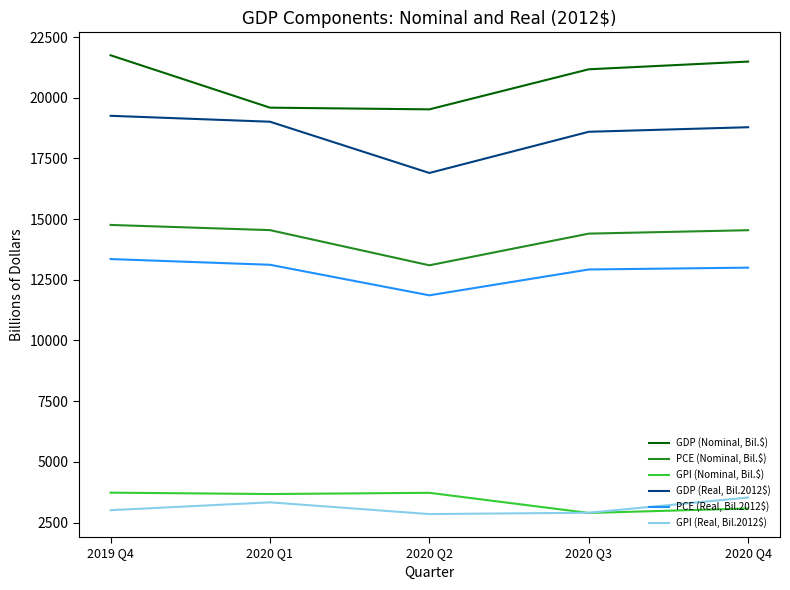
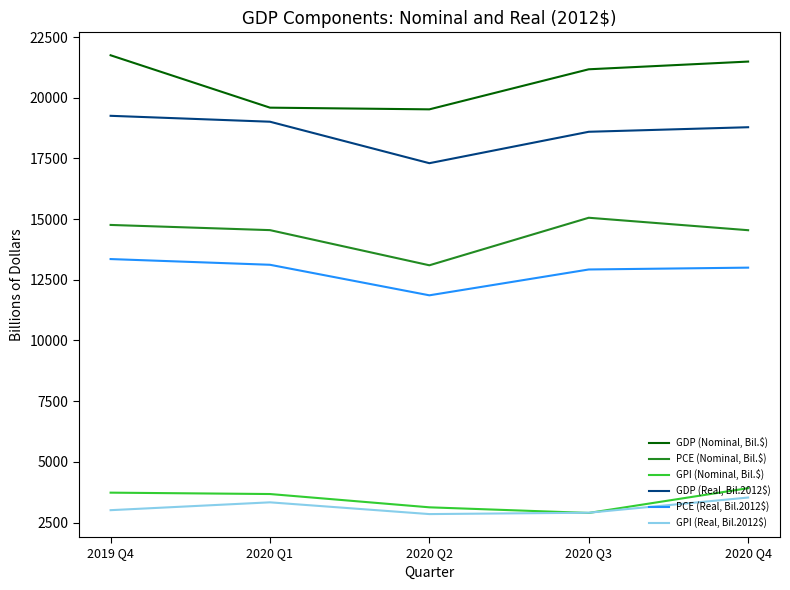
  {
    "GDP (Nominal, Bil.$)": {
      "2019 Q4": 21700,
      "2020 Q1": 19600,
      "2020 Q2": 19500,
      "2020 Q3": 21200,
      "2020 Q4": 21500
    },
    "PCE (Nominal, Bil.$)": {
      "2019 Q4": 14800,
      "2020 Q1": 14500,
      "2020 Q2": 13100,
-     "2020 Q3": 14400,
+     "2020 Q3": 15100,
      "2020 Q4": 14500
    },
    "GPI (Nominal, Bil.$)": {
      "2019 Q4": 3700,
      "2020 Q1": 3700,
-     "2020 Q2": 3700,
-     "2020 Q4": 3100
+     "2020 Q2": 3100,
+     "2020 Q4": 3900
    },
    "GDP (Real, Bil.2012$)": {
      "2019 Q4": 19300,
      "2020 Q1": 19000,
-     "2020 Q2": 16900,
+     "2020 Q2": 17300,
      "2020 Q3": 18600,
      "2020 Q4": 18800
    },
    "PCE (Real, Bil.2012$)": {
      "2019 Q4": 13400,
      "2020 Q1": 13100,
      "2020 Q2": 11900,
      "2020 Q3": 12900,
      "2020 Q4": 13000
    },
    "GPI (Real, Bil.2012$)": {
      "2019 Q4": 3000,
      "2020 Q1": 3300,
      "2020 Q2": 2800,
      "2020 Q4": 3500
    }
  }
